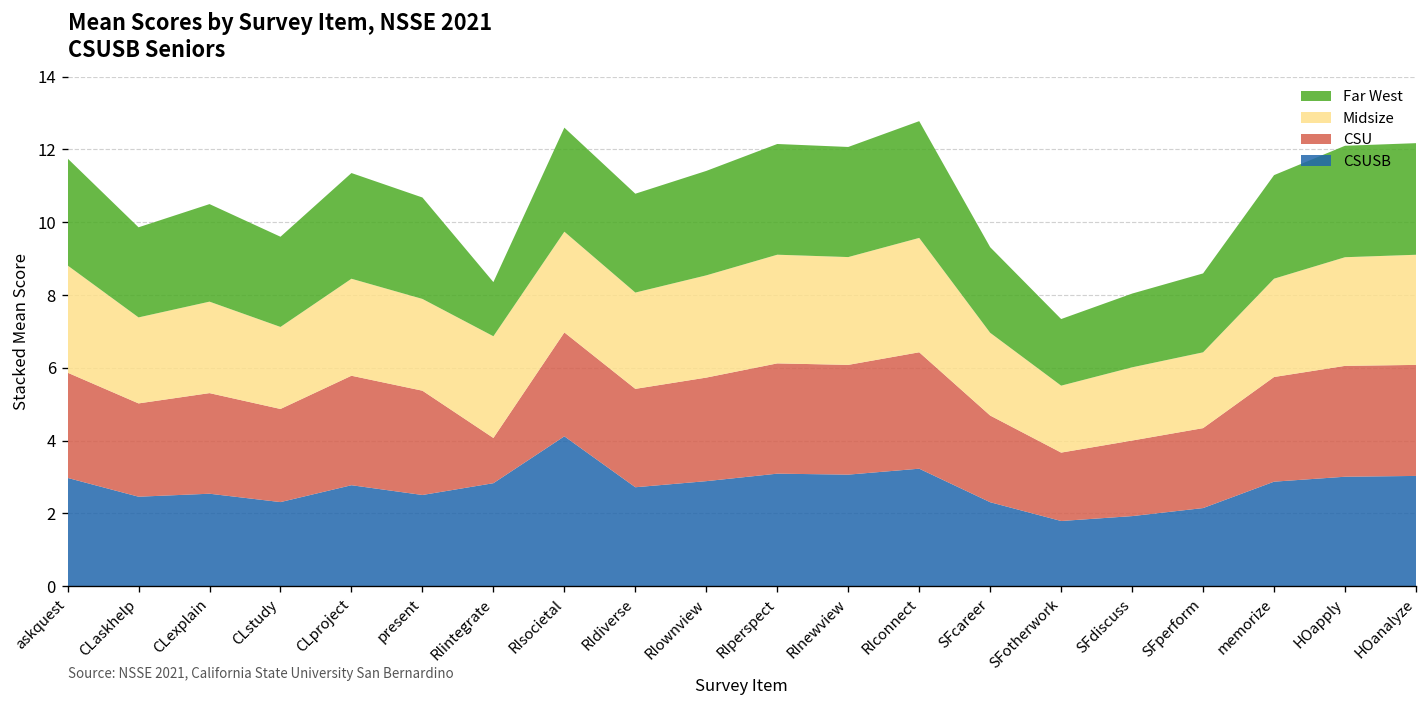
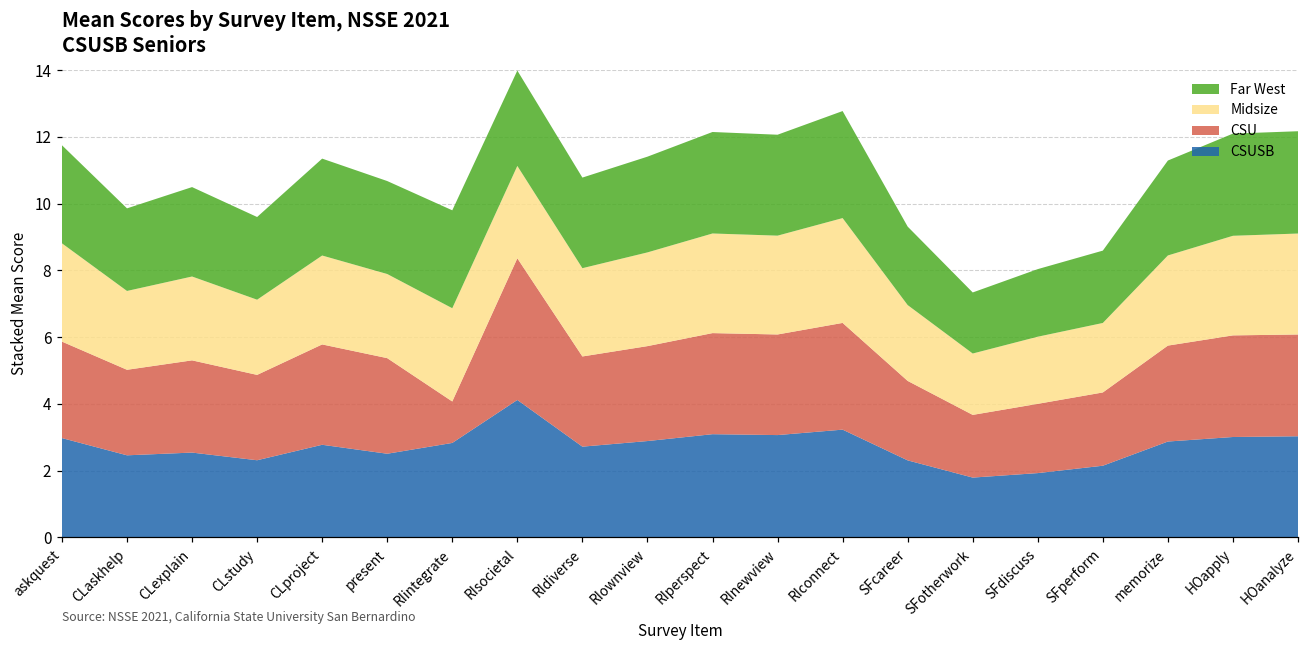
  {
    "CSUSB": {
      "askquest": 3.0,
      "CLaskhelp": 2.5,
      "CLexplain": 2.5,
      "CLstudy": 2.3,
      "CLproject": 2.8,
      "present": 2.5,
      "RIintegrate": 2.8,
      "RIsocietal": 4.1,
      "RIdiverse": 2.7,
      "RIownview": 2.9,
      "RIperspect": 3.1,
      "RInewview": 3.1,
      "RIconnect": 3.2,
      "SFcareer": 2.3,
      "SFotherwork": 1.8,
      "SFdiscuss": 1.9,
      "SFperform": 2.1,
      "memorize": 2.9,
      "HOapply": 3.0,
      "HOanalyze": 3.0
    },
    "CSU": {
      "askquest": 2.9,
      "CLaskhelp": 2.6,
      "CLexplain": 2.8,
      "CLstudy": 2.6,
      "CLproject": 3.0,
      "present": 2.9,
      "RIintegrate": 1.2,
-     "RIsocietal": 2.9,
+     "RIsocietal": 4.2,
      "RIdiverse": 2.7,
      "RIownview": 2.8,
      "RIperspect": 3.0,
      "RInewview": 3.0,
      "RIconnect": 3.2,
      "SFcareer": 2.4,
      "SFotherwork": 1.9,
      "SFdiscuss": 2.1,
      "SFperform": 2.2,
      "memorize": 2.9,
      "HOapply": 3.0,
      "HOanalyze": 3.1
    },
    "Midsize": {
      "askquest": 2.9,
      "CLaskhelp": 2.4,
      "CLexplain": 2.5,
      "CLstudy": 2.3,
      "CLproject": 2.7,
      "present": 2.5,
      "RIintegrate": 2.8,
      "RIsocietal": 2.8,
      "RIdiverse": 2.6,
      "RIownview": 2.8,
      "RIperspect": 3.0,
      "RInewview": 3.0,
      "RIconnect": 3.1,
      "SFcareer": 2.3,
      "SFotherwork": 1.8,
      "SFdiscuss": 2.0,
      "SFperform": 2.1,
      "memorize": 2.7,
      "HOapply": 3.0,
      "HOanalyze": 3.0
    },
    "Far West": {
      "askquest": 2.9,
      "CLaskhelp": 2.5,
      "CLexplain": 2.7,
      "CLstudy": 2.5,
      "CLproject": 2.9,
      "present": 2.8,
-     "RIintegrate": 1.5,
+     "RIintegrate": 2.9,
      "RIsocietal": 2.9,
      "RIdiverse": 2.7,
      "RIownview": 2.9,
      "RIperspect": 3.0,
      "RInewview": 3.0,
      "RIconnect": 3.2,
      "SFcareer": 2.4,
      "SFotherwork": 1.8,
      "SFdiscuss": 2.0,
      "SFperform": 2.2,
      "memorize": 2.8,
      "HOapply": 3.1,
      "HOanalyze": 3.1
    }
  }
